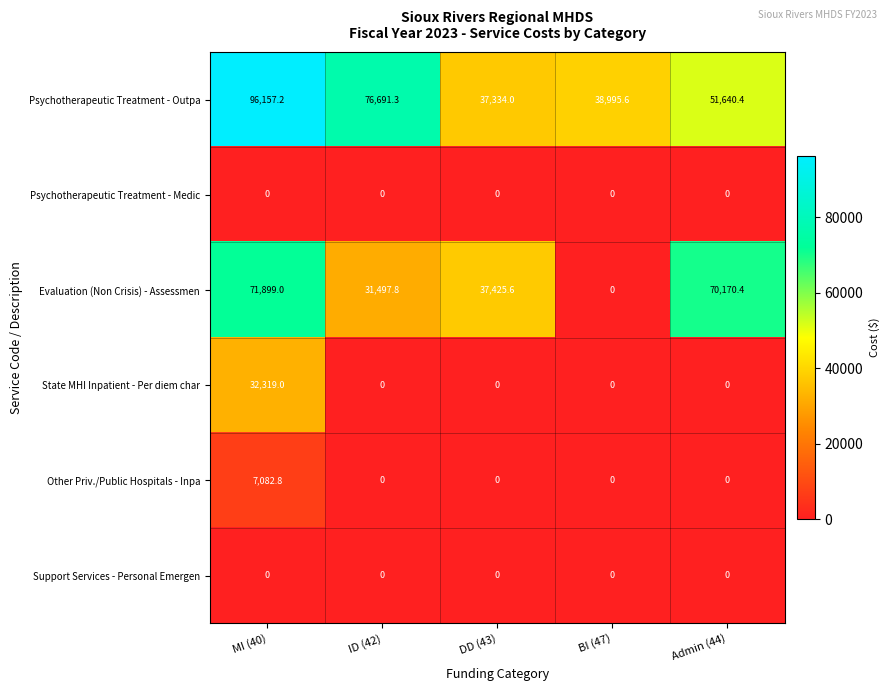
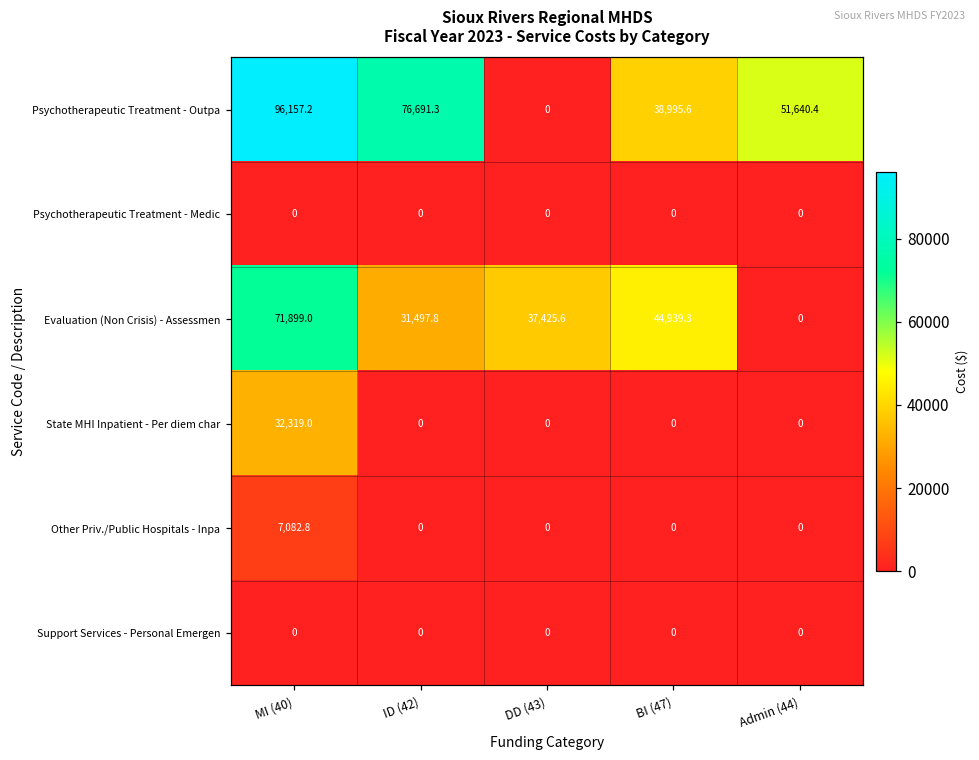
  {
    "Psychotherapeutic Treatment - Outpa": {
      "MI (40)": "96,157.2",
      "ID (42)": "76,691.3",
-     "DD (43)": "37,334.0",
+     "DD (43)": "0",
      "BI (47)": "38,995.6",
      "Admin (44)": "51,640.4"
    },
    "Psychotherapeutic Treatment - Medic": {
      "MI (40)": "0",
      "ID (42)": "0",
      "DD (43)": "0",
      "BI (47)": "0",
      "Admin (44)": "0"
    },
    "Evaluation (Non Crisis) - Assessmen": {
      "MI (40)": "71,899.0",
      "ID (42)": "31,497.8",
      "DD (43)": "37,425.6",
-     "BI (47)": "0",
-     "Admin (44)": "70,170.4"
+     "BI (47)": "44,939.3",
+     "Admin (44)": "0"
    },
    "State MHI Inpatient - Per diem char": {
      "MI (40)": "32,319.0",
      "ID (42)": "0",
      "DD (43)": "0",
      "BI (47)": "0",
      "Admin (44)": "0"
    },
    "Other Priv./Public Hospitals - Inpa": {
      "MI (40)": "7,082.8",
      "ID (42)": "0",
      "DD (43)": "0",
      "BI (47)": "0",
      "Admin (44)": "0"
    },
    "Support Services - Personal Emergen": {
      "MI (40)": "0",
      "ID (42)": "0",
      "DD (43)": "0",
      "BI (47)": "0",
      "Admin (44)": "0"
    }
  }
